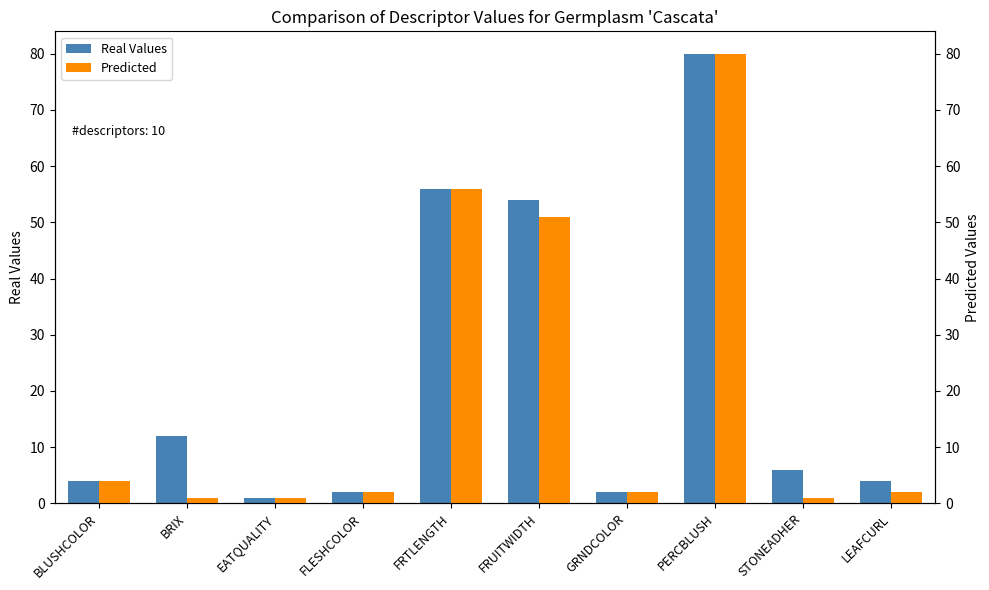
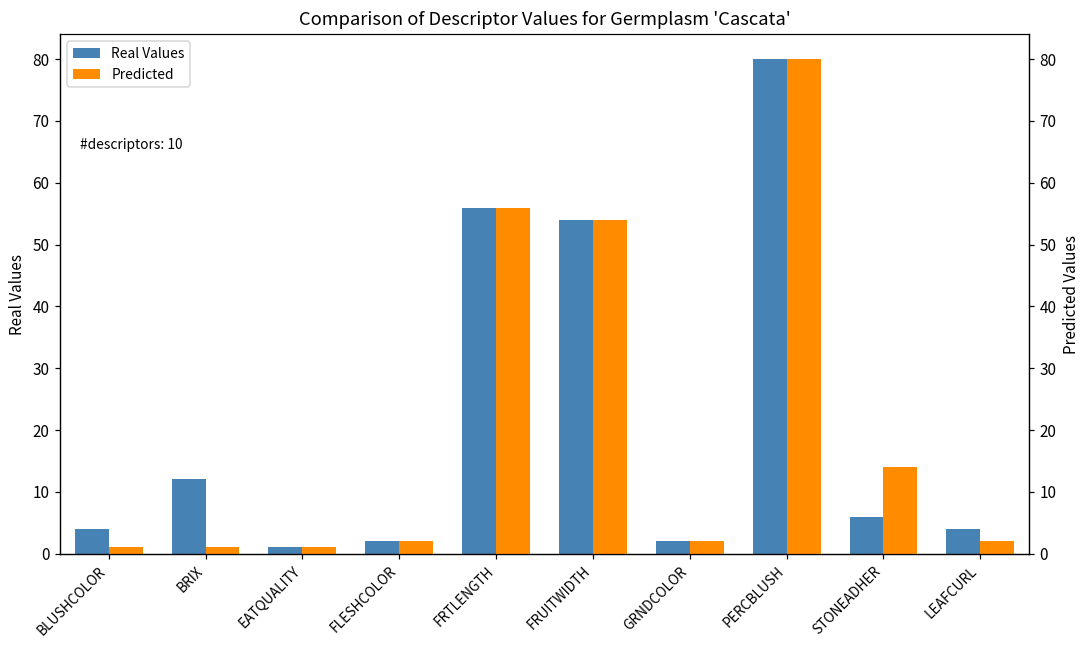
  {
    "Real Values": {
      "BLUSHCOLOR": 4,
      "BRIX": 12,
      "EATQUALITY": 1,
      "FLESHCOLOR": 2,
      "FRTLENGTH": 56,
      "FRUITWIDTH": 54,
      "GRNDCOLOR": 2,
      "PERCBLUSH": 80,
      "STONEADHER": 6,
      "LEAFCURL": 4
    },
    "Predicted": {
-     "BLUSHCOLOR": 4,
+     "BLUSHCOLOR": 1,
      "BRIX": 1,
      "EATQUALITY": 1,
      "FLESHCOLOR": 2,
      "FRTLENGTH": 56,
-     "FRUITWIDTH": 51,
+     "FRUITWIDTH": 54,
      "GRNDCOLOR": 2,
      "PERCBLUSH": 80,
-     "STONEADHER": 1,
+     "STONEADHER": 14,
      "LEAFCURL": 2
    }
  }
